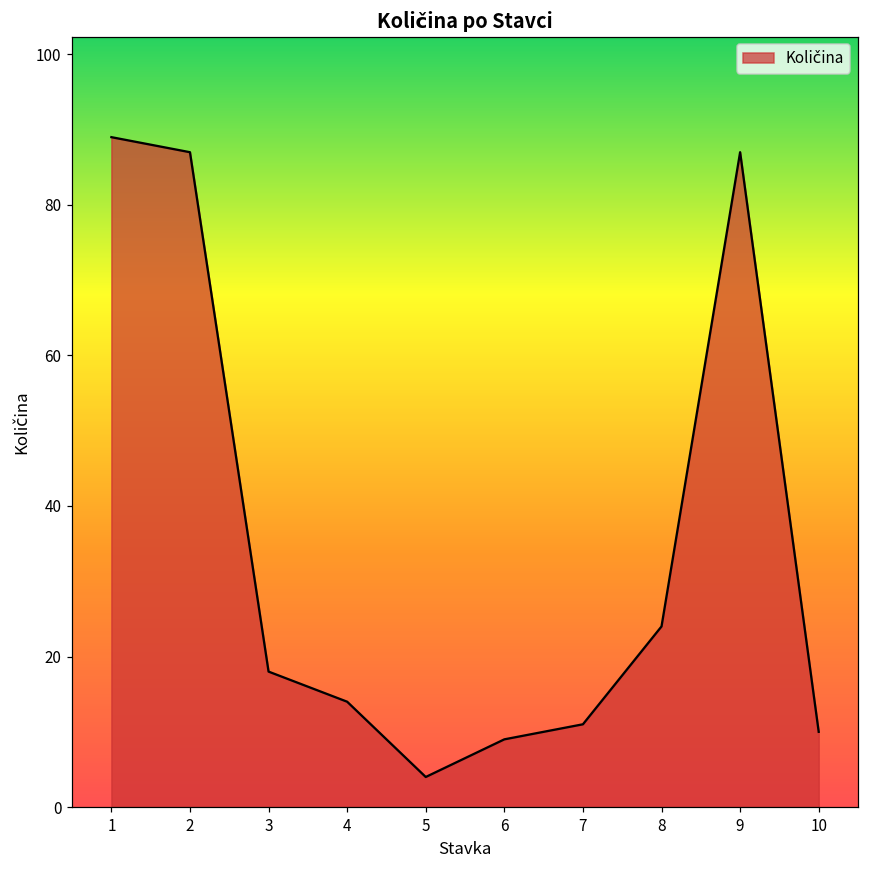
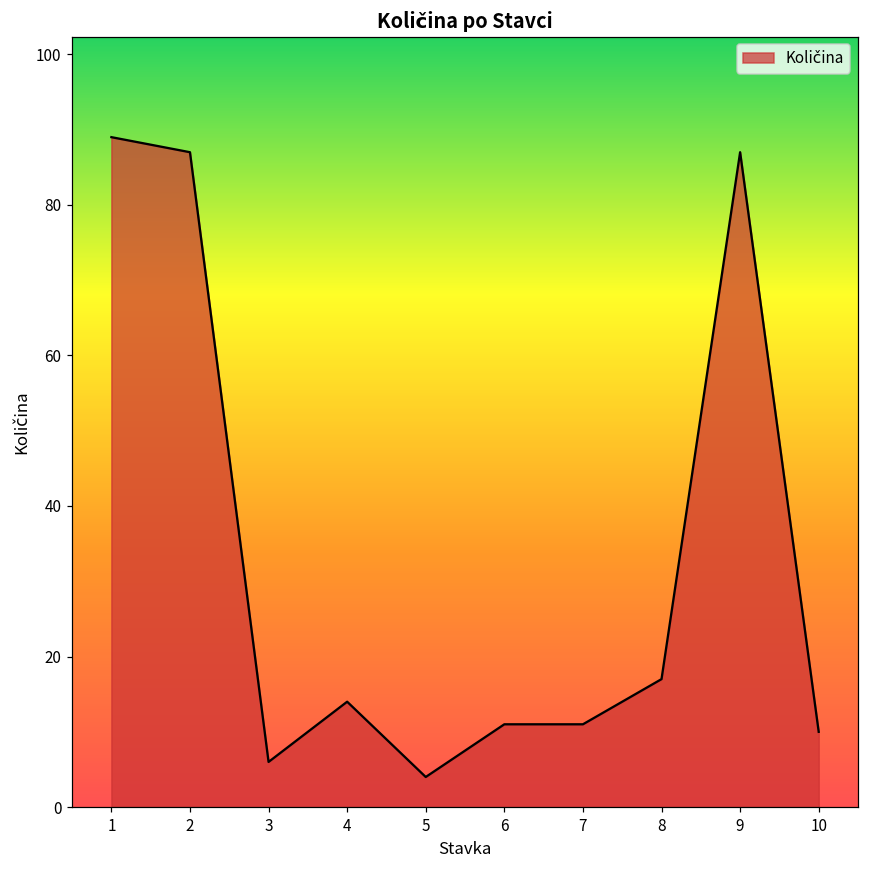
  {
    "1": 89,
    "2": 87,
-   "3": 18,
+   "3": 6,
    "4": 14,
    "5": 4,
-   "6": 9,
+   "6": 11,
    "7": 11,
-   "8": 24,
+   "8": 17,
    "9": 87,
    "10": 10
  }
